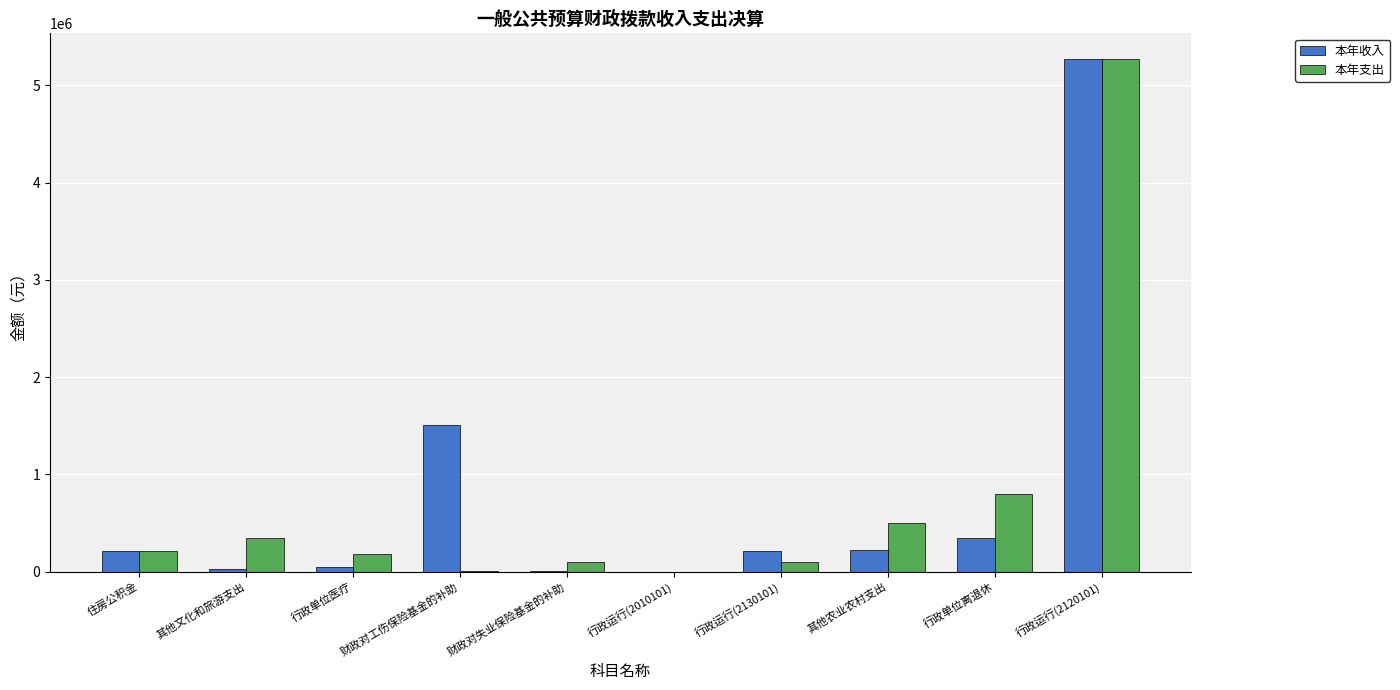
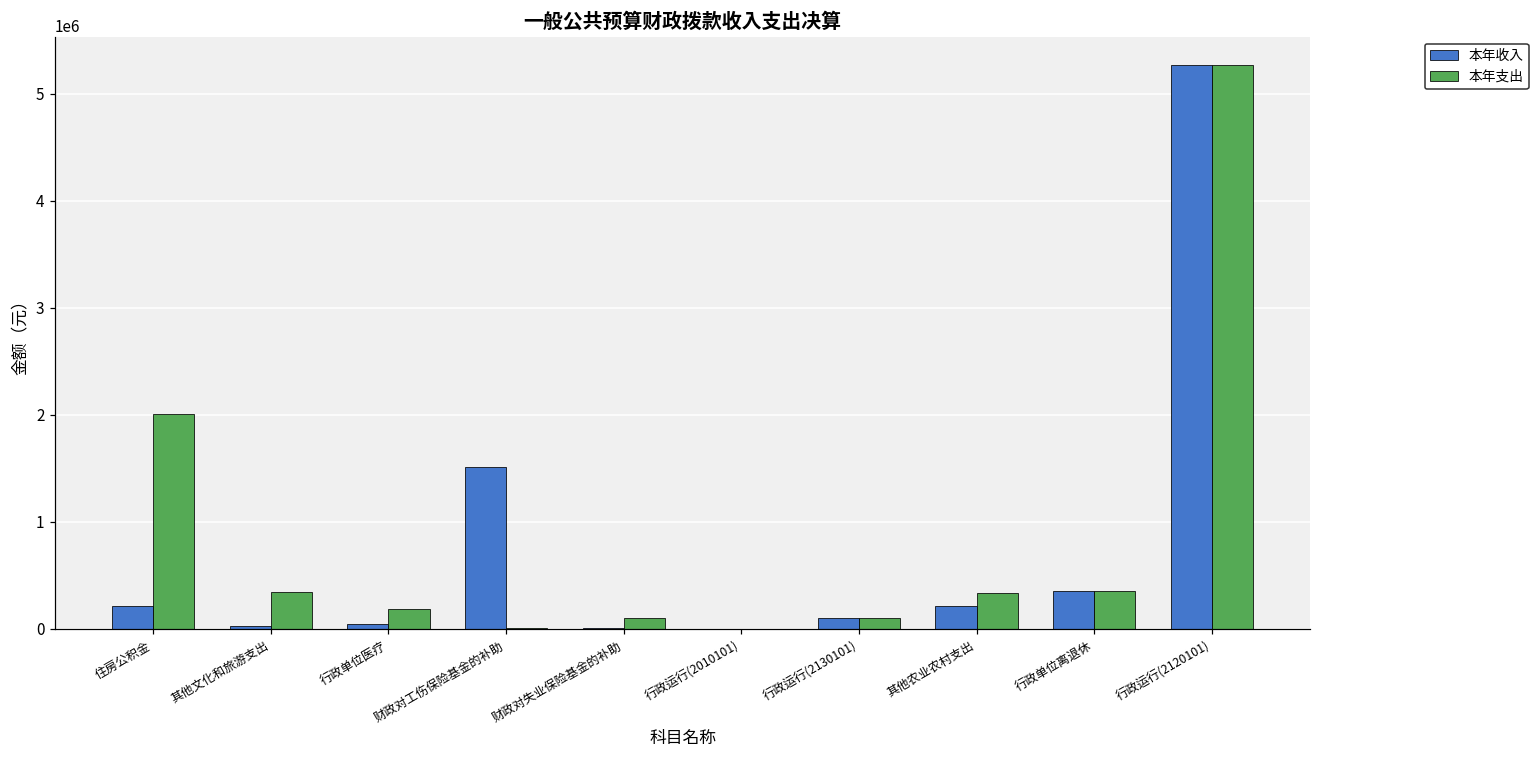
  {
    "本年收入": {
      "住房公积金": 200000,
      "行政单位医疗": 0,
      "财政对工伤保险基金的补助": 1500000,
-     "行政运行(2130101)": 200000,
+     "行政运行(2130101)": 100000,
      "其他农业农村支出": 200000,
      "行政单位离退休": 300000,
      "行政运行(2120101)": 5300000
    },
    "本年支出": {
-     "住房公积金": 200000,
+     "住房公积金": 2000000,
      "其他文化和旅游支出": 300000,
      "行政单位医疗": 200000,
      "财政对失业保险基金的补助": 100000,
      "行政运行(2130101)": 100000,
-     "其他农业农村支出": 500000,
-     "行政单位离退休": 800000,
+     "其他农业农村支出": 300000,
+     "行政单位离退休": 300000,
      "行政运行(2120101)": 5300000
    }
  }
